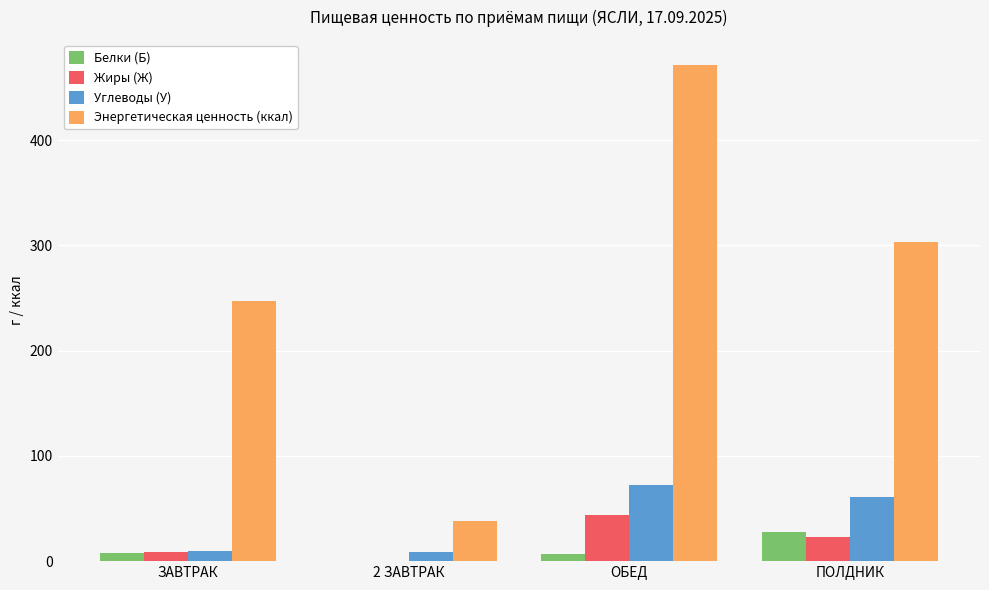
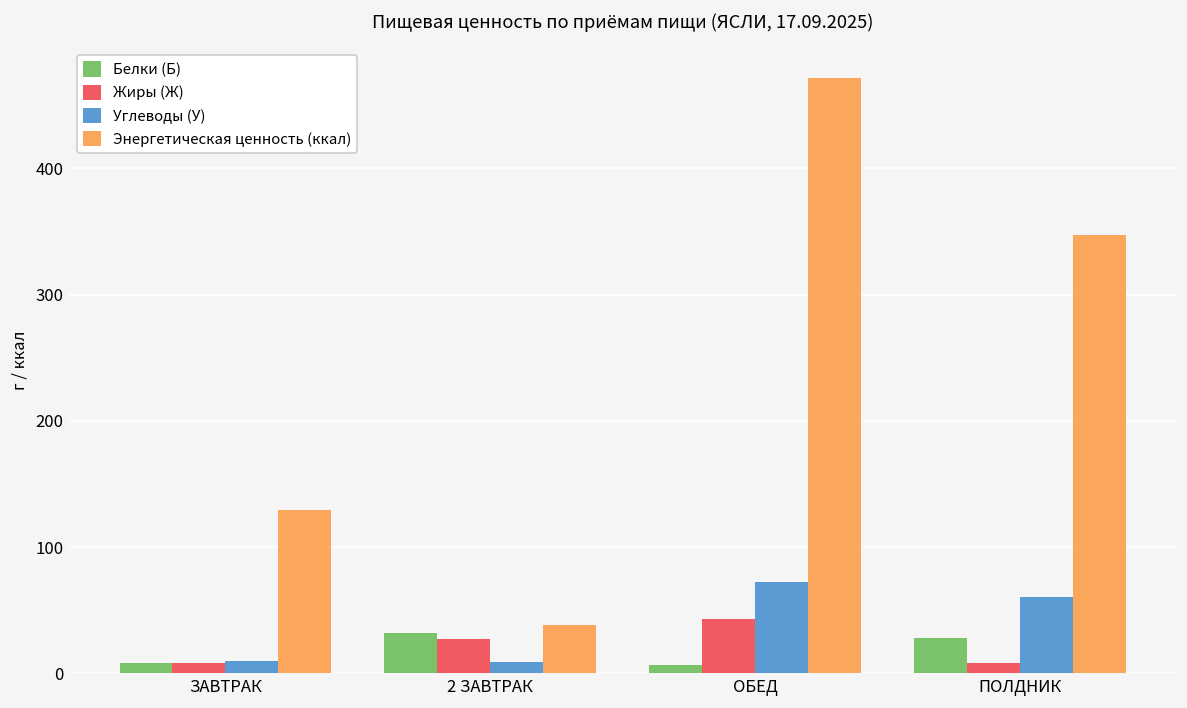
  {
    "Белки (Б)": {
      "ЗАВТРАК": 8,
-     "2 ЗАВТРАК": 1,
+     "2 ЗАВТРАК": 32,
      "ОБЕД": 7,
      "ПОЛДНИК": 28
    },
    "Жиры (Ж)": {
      "ЗАВТРАК": 8,
-     "2 ЗАВТРАК": 0,
+     "2 ЗАВТРАК": 27,
      "ОБЕД": 43,
-     "ПОЛДНИК": 23
+     "ПОЛДНИК": 8
    },
    "Углеводы (У)": {
      "ЗАВТРАК": 10,
      "2 ЗАВТРАК": 9,
      "ОБЕД": 72,
      "ПОЛДНИК": 61
    },
    "Энергетическая ценность (ккал)": {
-     "ЗАВТРАК": 247,
+     "ЗАВТРАК": 129,
      "2 ЗАВТРАК": 38,
      "ОБЕД": 472,
-     "ПОЛДНИК": 304
+     "ПОЛДНИК": 347
    }
  }
